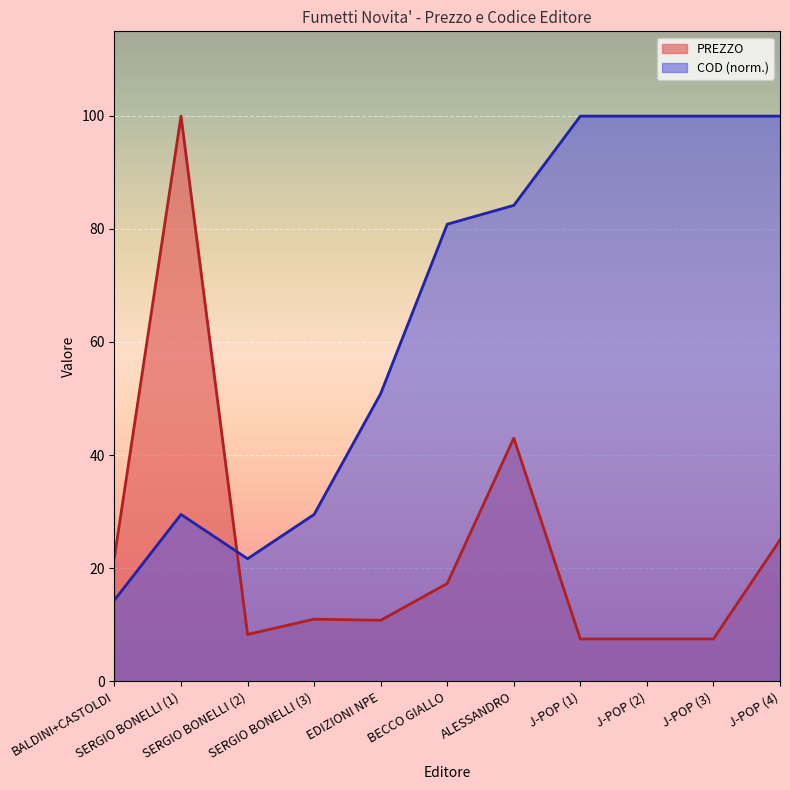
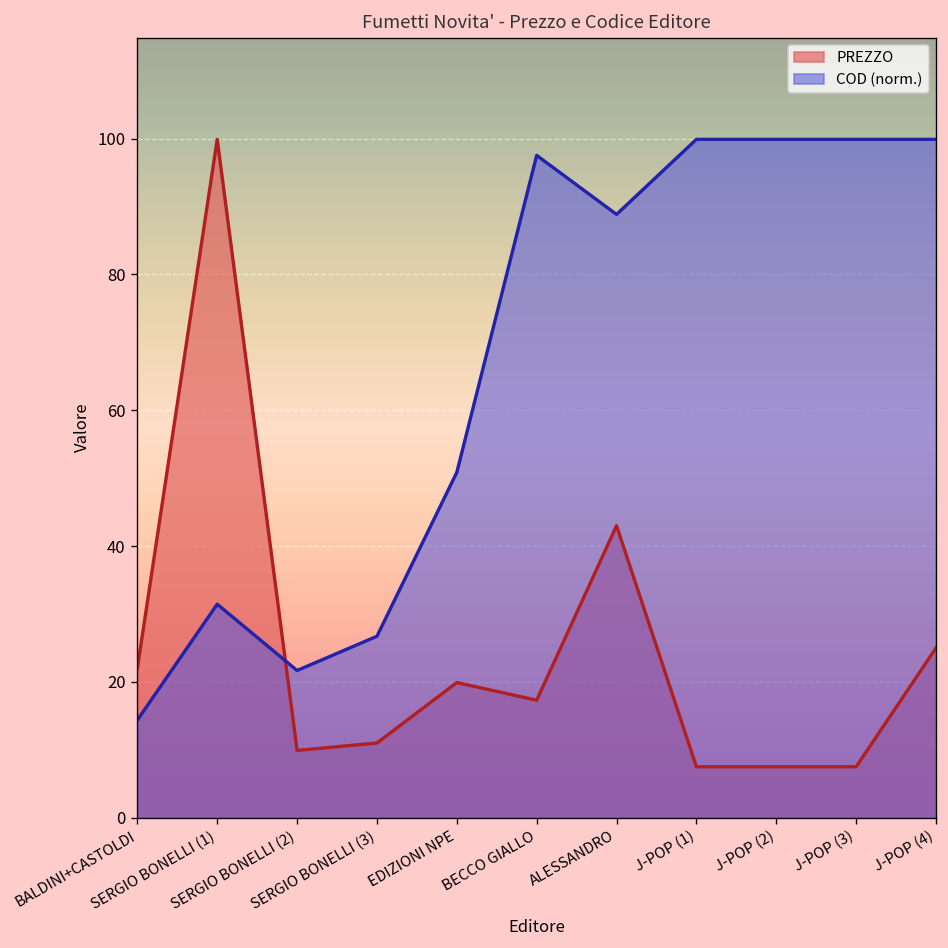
  {
    "PREZZO": {
      "BALDINI+CASTOLDI": 22,
      "SERGIO BONELLI (1)": 100,
-     "SERGIO BONELLI (2)": 8,
+     "SERGIO BONELLI (2)": 10,
      "SERGIO BONELLI (3)": 11,
-     "EDIZIONI NPE": 11,
+     "EDIZIONI NPE": 20,
      "BECCO GIALLO": 17,
      "ALESSANDRO": 43,
      "J-POP (1)": 8,
      "J-POP (2)": 8,
      "J-POP (3)": 8,
      "J-POP (4)": 25
    },
    "COD (norm.)": {
      "BALDINI+CASTOLDI": 14,
-     "SERGIO BONELLI (1)": 30,
+     "SERGIO BONELLI (1)": 31,
      "SERGIO BONELLI (2)": 22,
-     "SERGIO BONELLI (3)": 30,
+     "SERGIO BONELLI (3)": 27,
      "EDIZIONI NPE": 51,
-     "BECCO GIALLO": 81,
-     "ALESSANDRO": 84,
+     "BECCO GIALLO": 98,
+     "ALESSANDRO": 89,
      "J-POP (1)": 100,
      "J-POP (2)": 100,
      "J-POP (3)": 100,
      "J-POP (4)": 100
    }
  }
